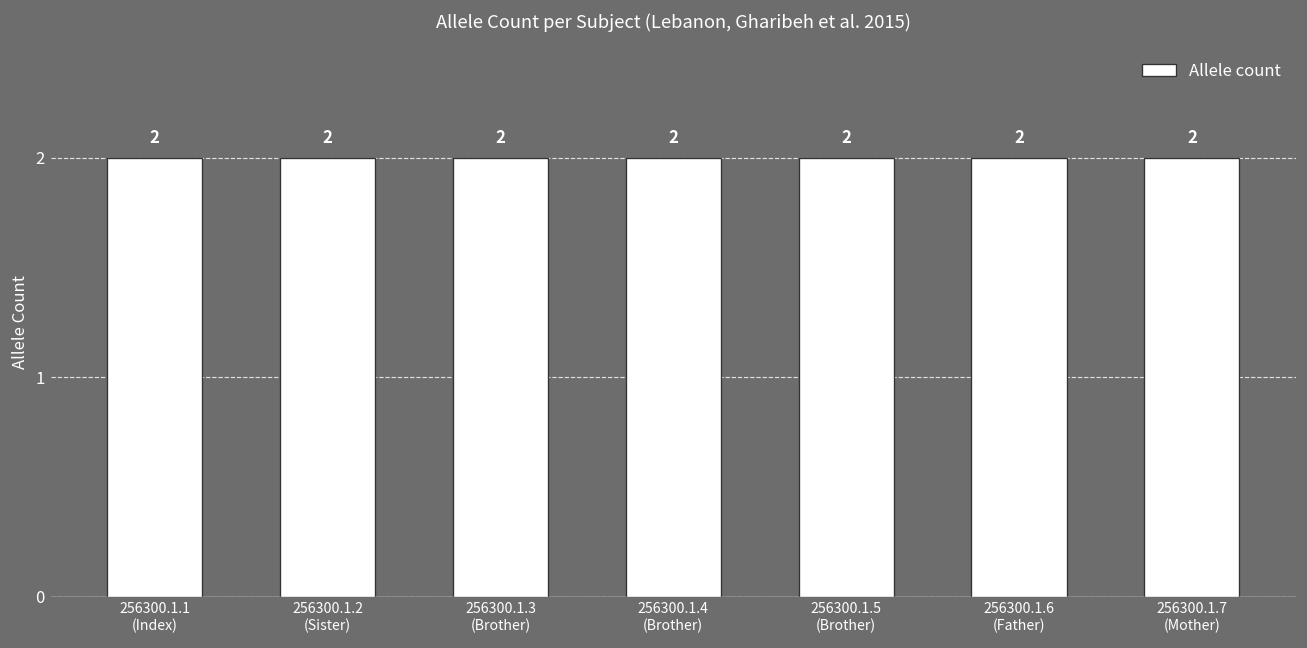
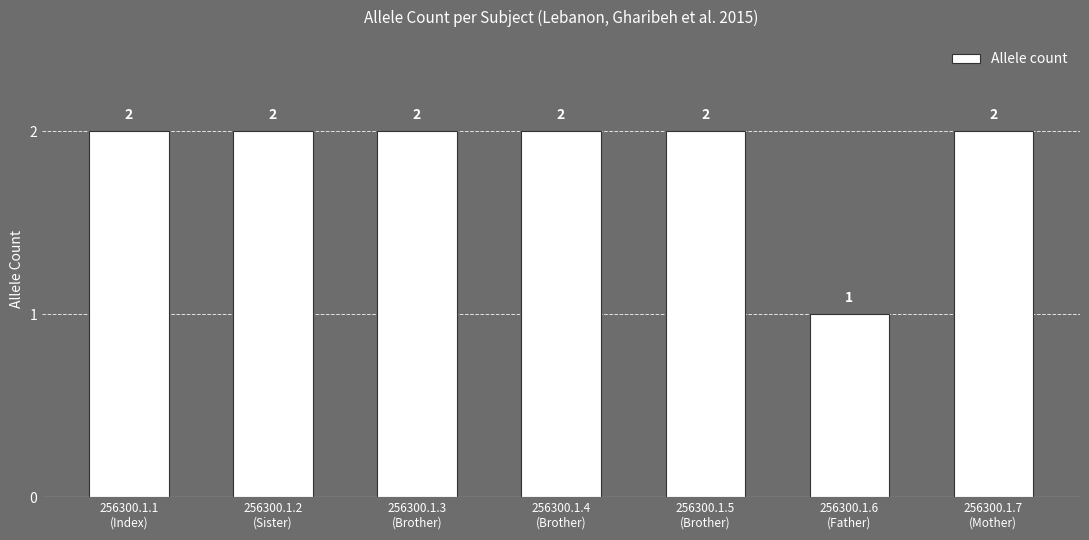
  {
    "256300.1.1 (Index)": 2,
    "256300.1.2 (Sister)": 2,
    "256300.1.3 (Brother)": 2,
    "256300.1.4 (Brother)": 2,
    "256300.1.5 (Brother)": 2,
-   "256300.1.6 (Father)": 2,
+   "256300.1.6 (Father)": 1,
    "256300.1.7 (Mother)": 2
  }
